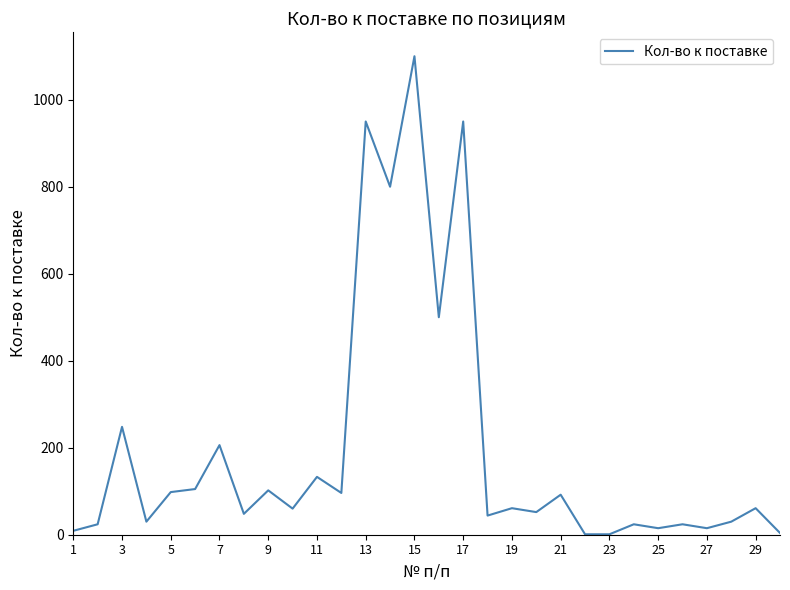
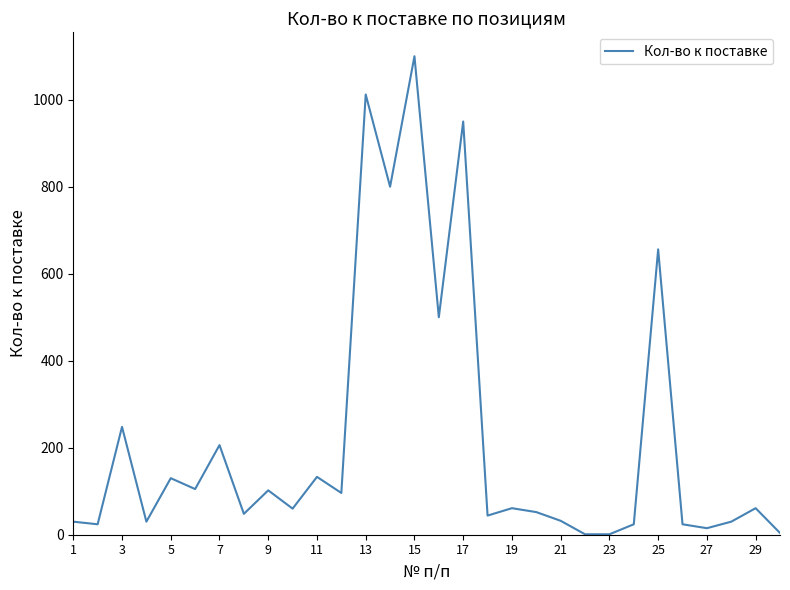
  {
-   "1": 10,
+   "1": 30,
    "3": 250,
-   "5": 100,
+   "5": 130,
    "7": 210,
    "9": 100,
    "11": 130,
-   "13": 950,
+   "13": 1010,
    "15": 1100,
    "17": 950,
    "19": 60,
-   "21": 90,
+   "21": 30,
    "23": 0,
-   "25": 20,
+   "25": 660,
    "27": 20,
    "29": 60
  }
